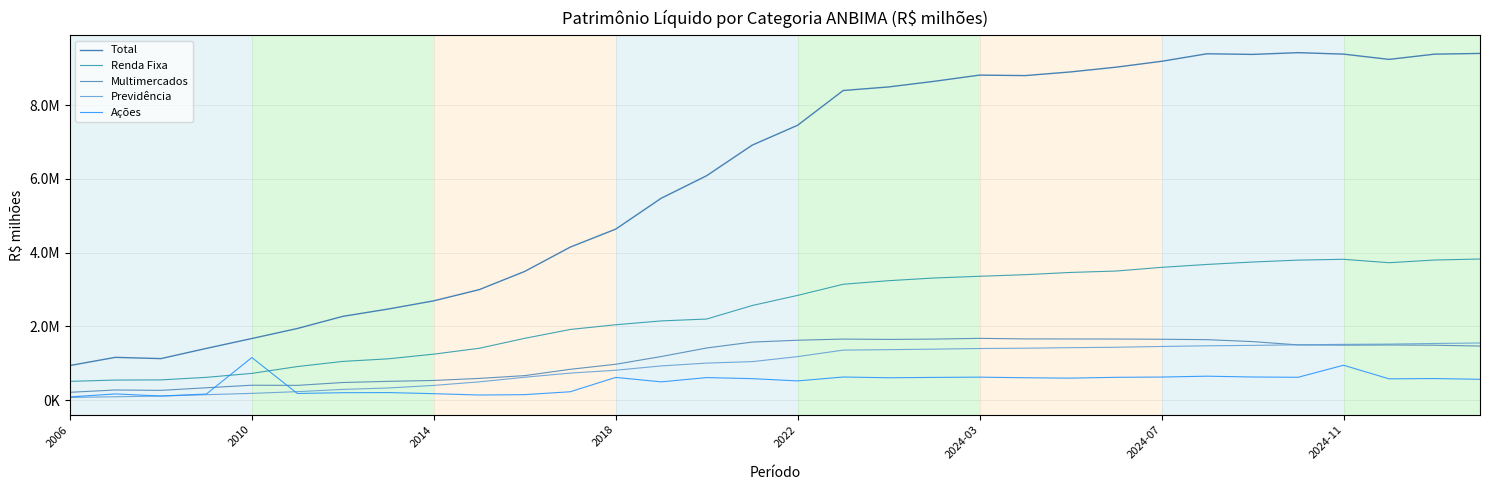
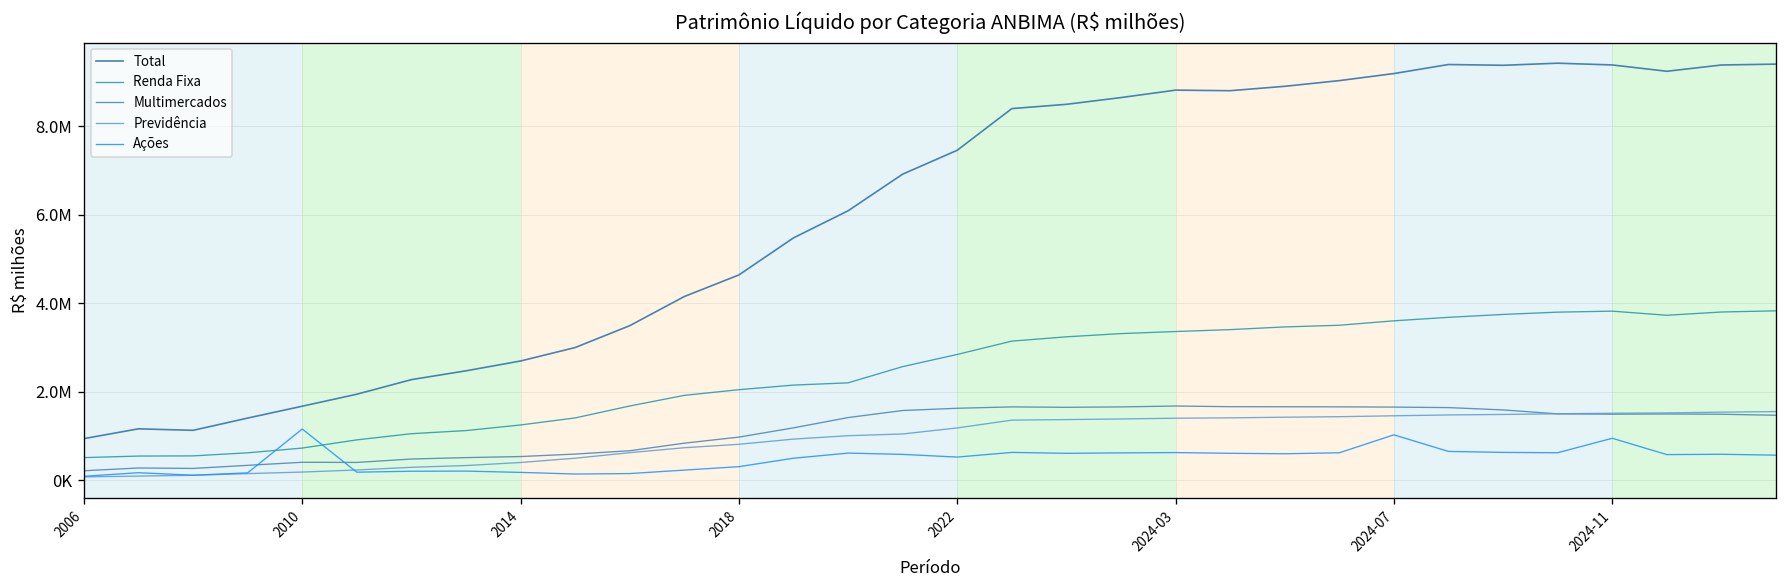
  {
    "Ações": {
      "2010": 1200000,
      "2014": 200000,
-     "2018": 600000,
+     "2018": 300000,
      "2022": 500000,
      "2024-03": 600000,
-     "2024-07": 600000,
+     "2024-07": 1000000,
      "2024-11": 900000
    }
  }
